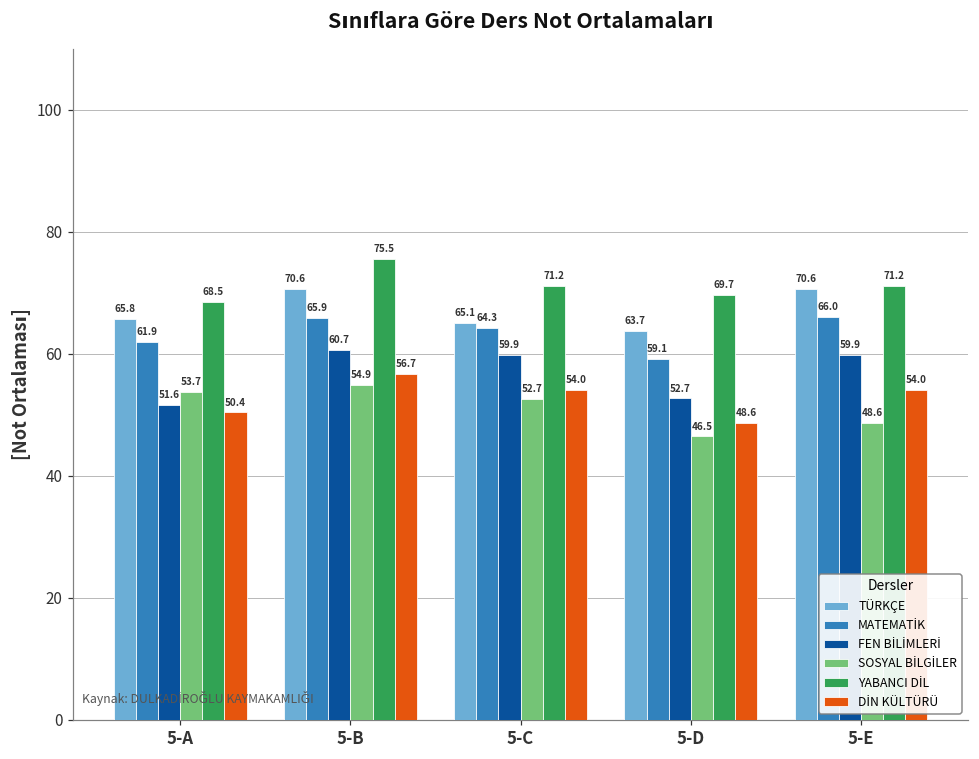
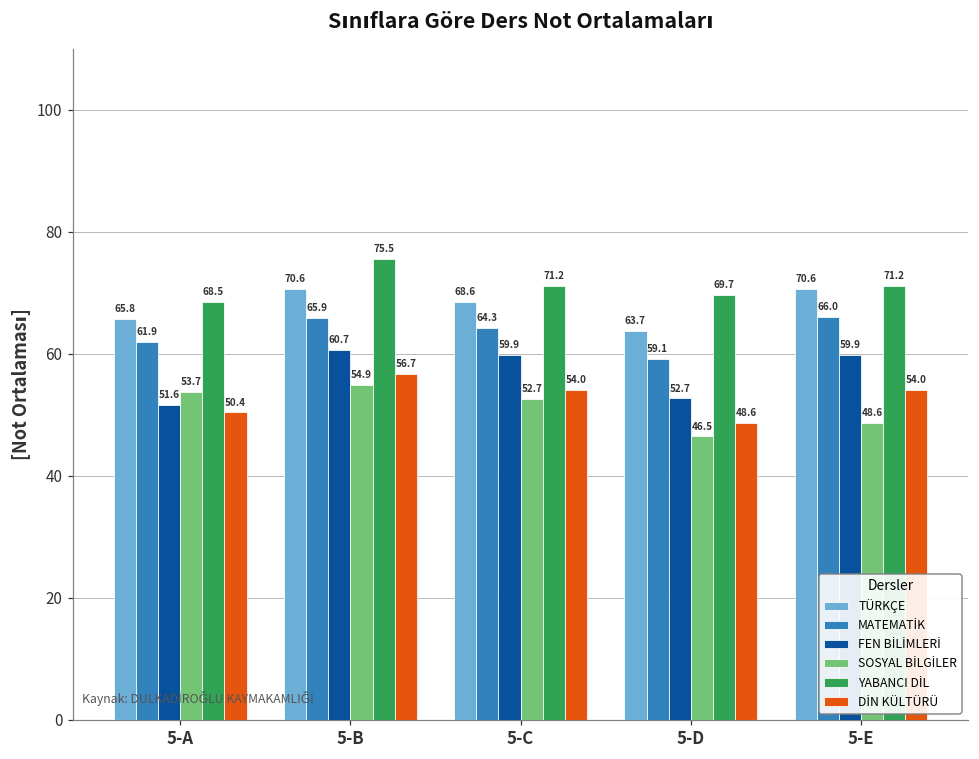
  {
    "TÜRKÇE": {
      "5-A": 65.8,
      "5-B": 70.6,
-     "5-C": 65.1,
+     "5-C": 68.6,
      "5-D": 63.7,
      "5-E": 70.6
    },
    "MATEMATİK": {
      "5-A": 61.9,
      "5-B": 65.9,
      "5-C": 64.3,
      "5-D": 59.1,
      "5-E": 66.0
    },
    "FEN BİLİMLERİ": {
      "5-A": 51.6,
      "5-B": 60.7,
      "5-C": 59.9,
      "5-D": 52.7,
      "5-E": 59.9
    },
    "SOSYAL BİLGİLER": {
      "5-A": 53.7,
      "5-B": 54.9,
      "5-C": 52.7,
      "5-D": 46.5,
      "5-E": 48.6
    },
    "YABANCI DİL": {
      "5-A": 68.5,
      "5-B": 75.5,
      "5-C": 71.2,
      "5-D": 69.7,
      "5-E": 71.2
    },
    "DİN KÜLTÜRÜ": {
      "5-A": 50.4,
      "5-B": 56.7,
      "5-C": 54.0,
      "5-D": 48.6,
      "5-E": 54.0
    }
  }
